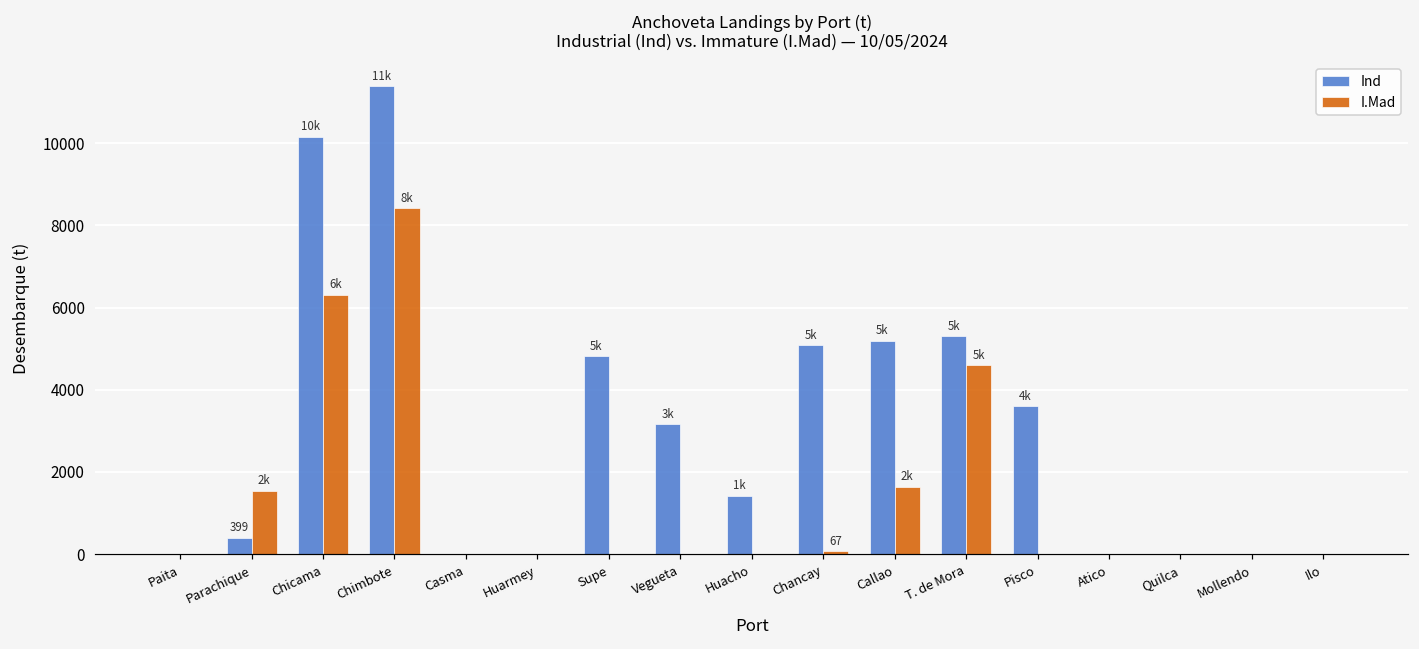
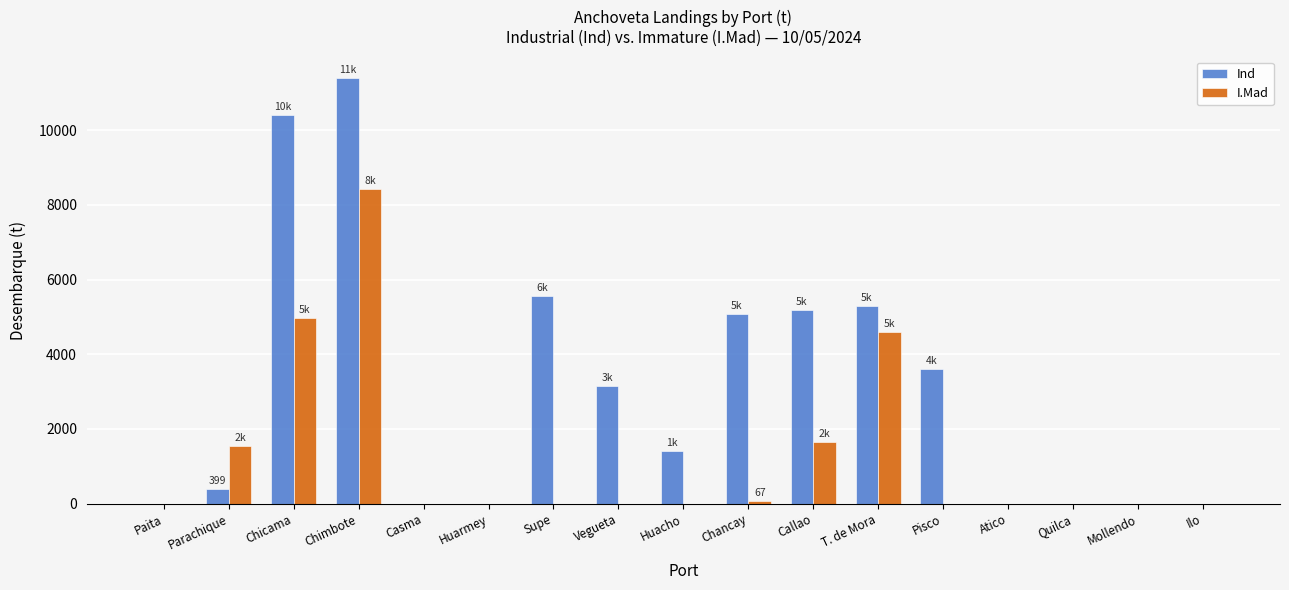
  {
    "Ind": {
      "Parachique": "399",
-     "Chicama": "10200",
+     "Chicama": "10400",
      "Chimbote": "11k",
-     "Supe": "5k",
+     "Supe": "6k",
      "Vegueta": "3k",
      "Huacho": "1k",
      "Chancay": "5k",
      "Callao": "5k",
      "T. de Mora": "5k",
      "Pisco": "4k"
    },
    "I.Mad": {
      "Parachique": "2k",
-     "Chicama": "6k",
+     "Chicama": "5k",
      "Chimbote": "8k",
      "Chancay": "67",
      "Callao": "2k",
      "T. de Mora": "5k"
    }
  }
